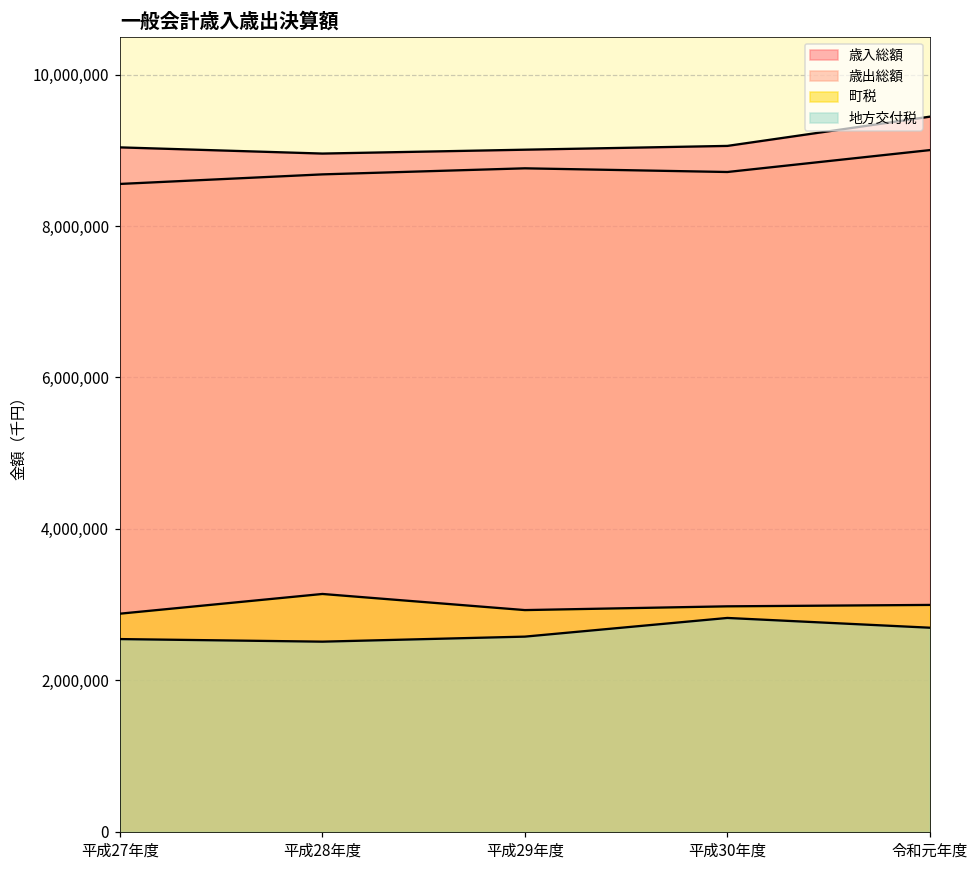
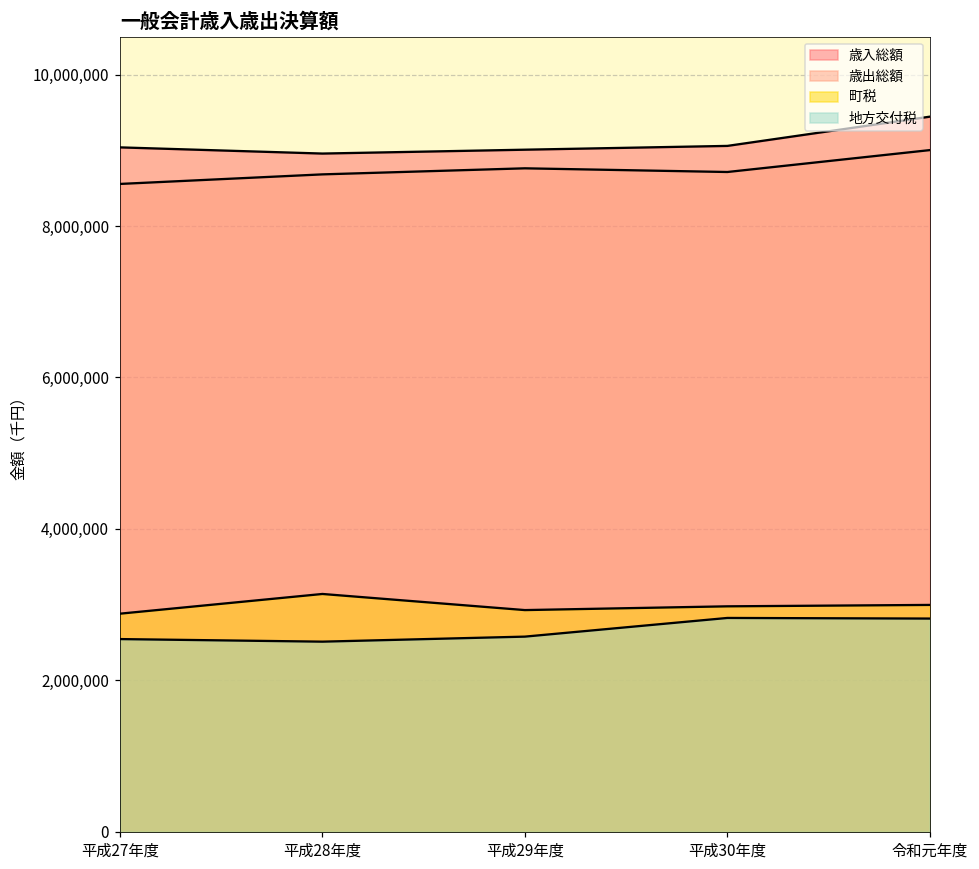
  {
    "町税": {
      "平成27年度": "2,900,000",
      "平成28年度": "3,100,000",
      "平成29年度": "2,900,000",
      "平成30年度": "3,000,000",
      "令和元年度": "3,000,000"
    },
    "地方交付税": {
      "平成27年度": "2,500,000",
      "平成28年度": "2,500,000",
      "平成29年度": "2,600,000",
      "平成30年度": "2,800,000",
-     "令和元年度": "2,700,000"
+     "令和元年度": "2,800,000"
    }
  }
